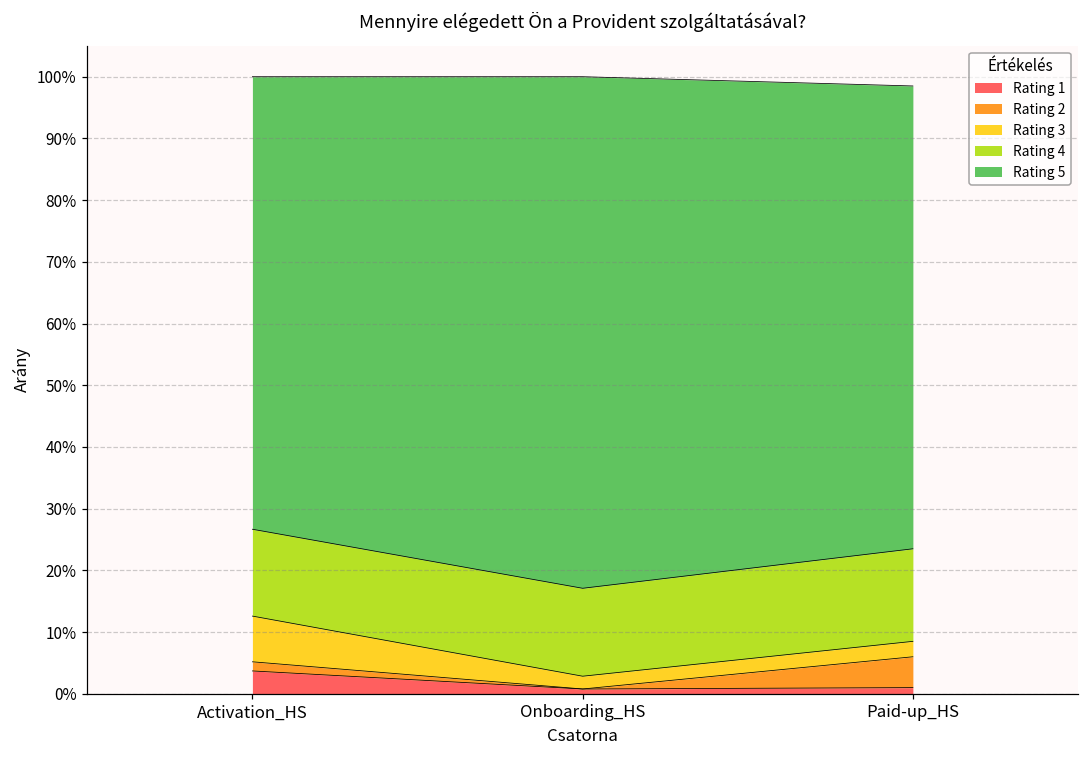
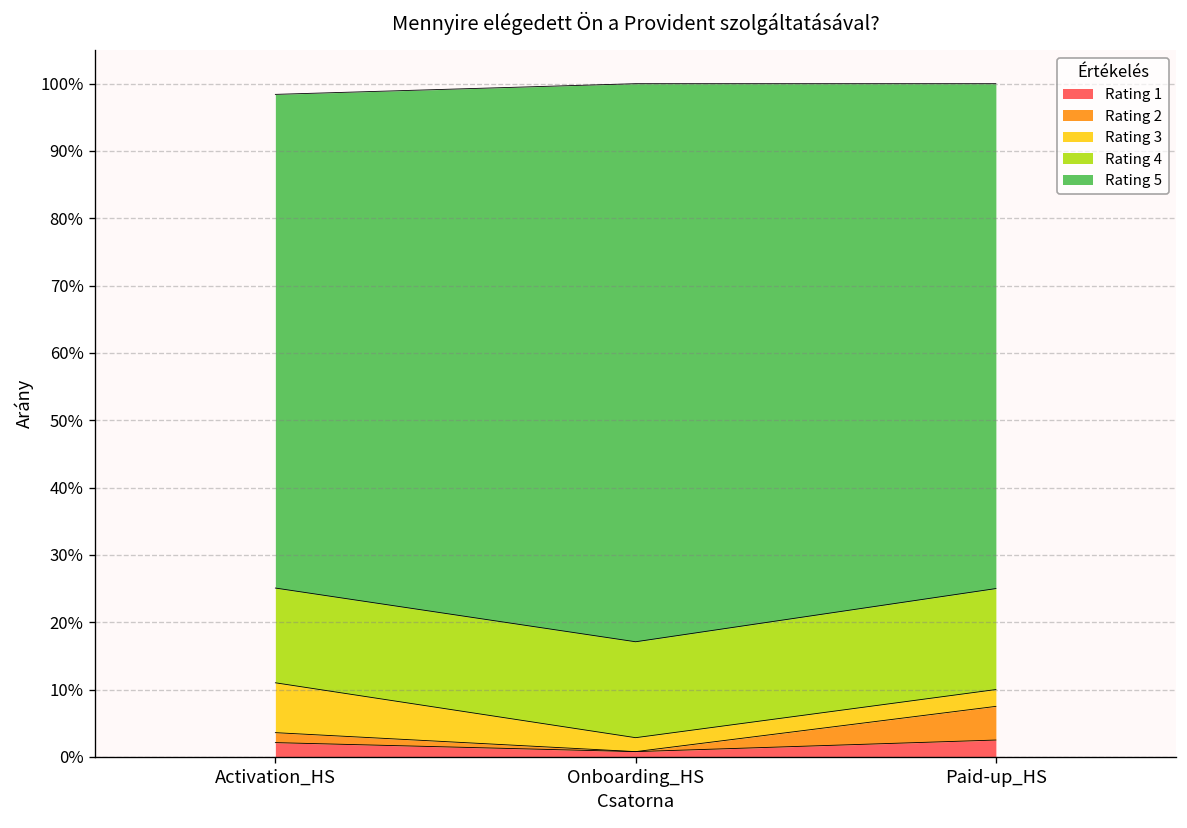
  {
    "Rating 1": {
-     "Activation_HS": "4%",
-     "Paid-up_HS": "1%"
+     "Activation_HS": "2%",
+     "Paid-up_HS": "3%"
    },
    "Rating 2": {
      "Activation_HS": "1%",
      "Paid-up_HS": "5%"
    },
    "Rating 3": {
      "Activation_HS": "7%",
      "Onboarding_HS": "2%",
      "Paid-up_HS": "2%"
    },
    "Rating 4": {
      "Activation_HS": "14%",
      "Onboarding_HS": "14%",
      "Paid-up_HS": "15%"
    },
    "Rating 5": {
      "Activation_HS": "73%",
      "Onboarding_HS": "83%",
      "Paid-up_HS": "75%"
    }
  }
